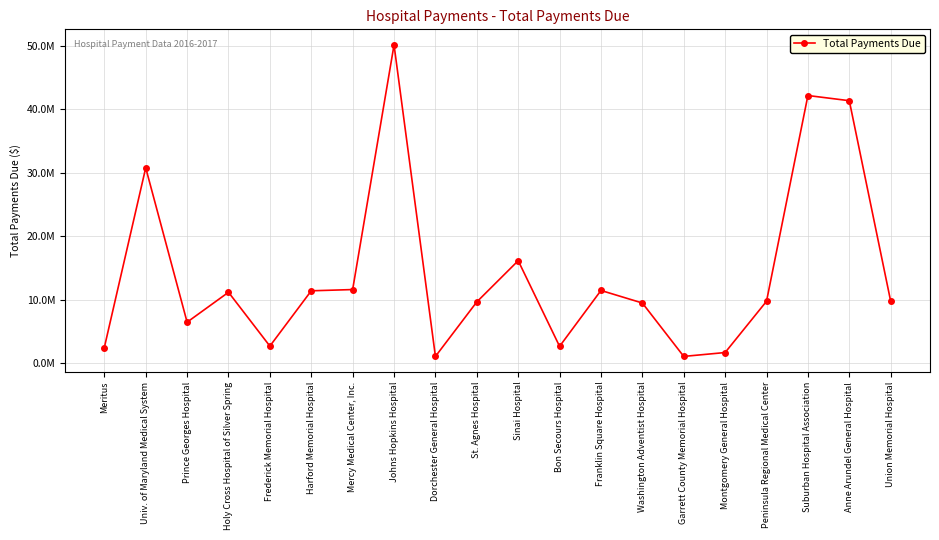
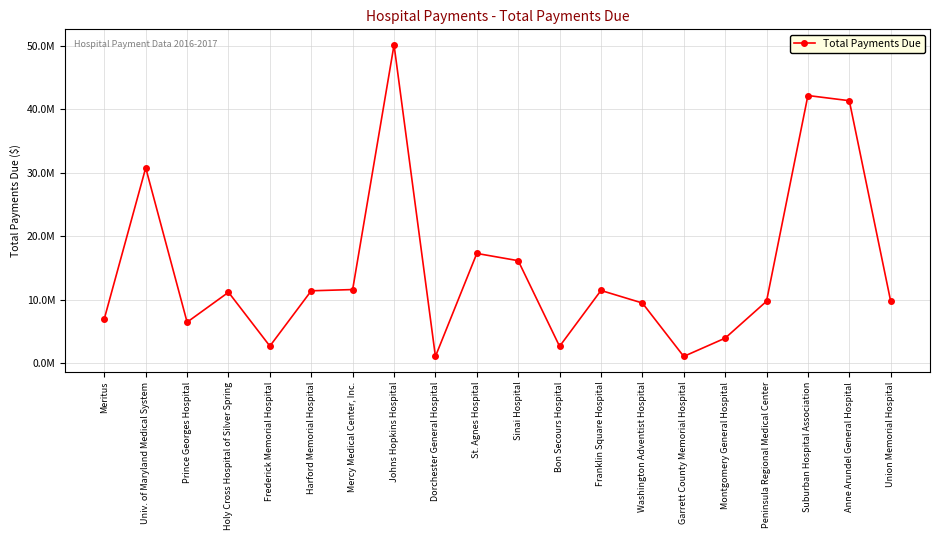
  {
-   "Meritus": 2000000,
+   "Meritus": 7000000,
    "Univ. of Maryland Medical System": 31000000,
    "Prince Georges Hospital": 6000000,
    "Holy Cross Hospital of Silver Spring": 11000000,
    "Frederick Memorial Hospital": 3000000,
    "Harford Memorial Hospital": 11000000,
    "Mercy Medical Center, Inc.": 12000000,
    "Johns Hopkins Hospital": 50000000,
    "Dorchester General Hospital": 1000000,
-   "St. Agnes Hospital": 10000000,
+   "St. Agnes Hospital": 17000000,
    "Sinai Hospital": 16000000,
    "Bon Secours Hospital": 3000000,
    "Franklin Square Hospital": 11000000,
    "Washington Adventist Hospital": 9000000,
    "Garrett County Memorial Hospital": 1000000,
-   "Montgomery General Hospital": 2000000,
+   "Montgomery General Hospital": 4000000,
    "Peninsula Regional Medical Center": 10000000,
    "Suburban Hospital Association": 42000000,
    "Anne Arundel General Hospital": 41000000,
    "Union Memorial Hospital": 10000000
  }
